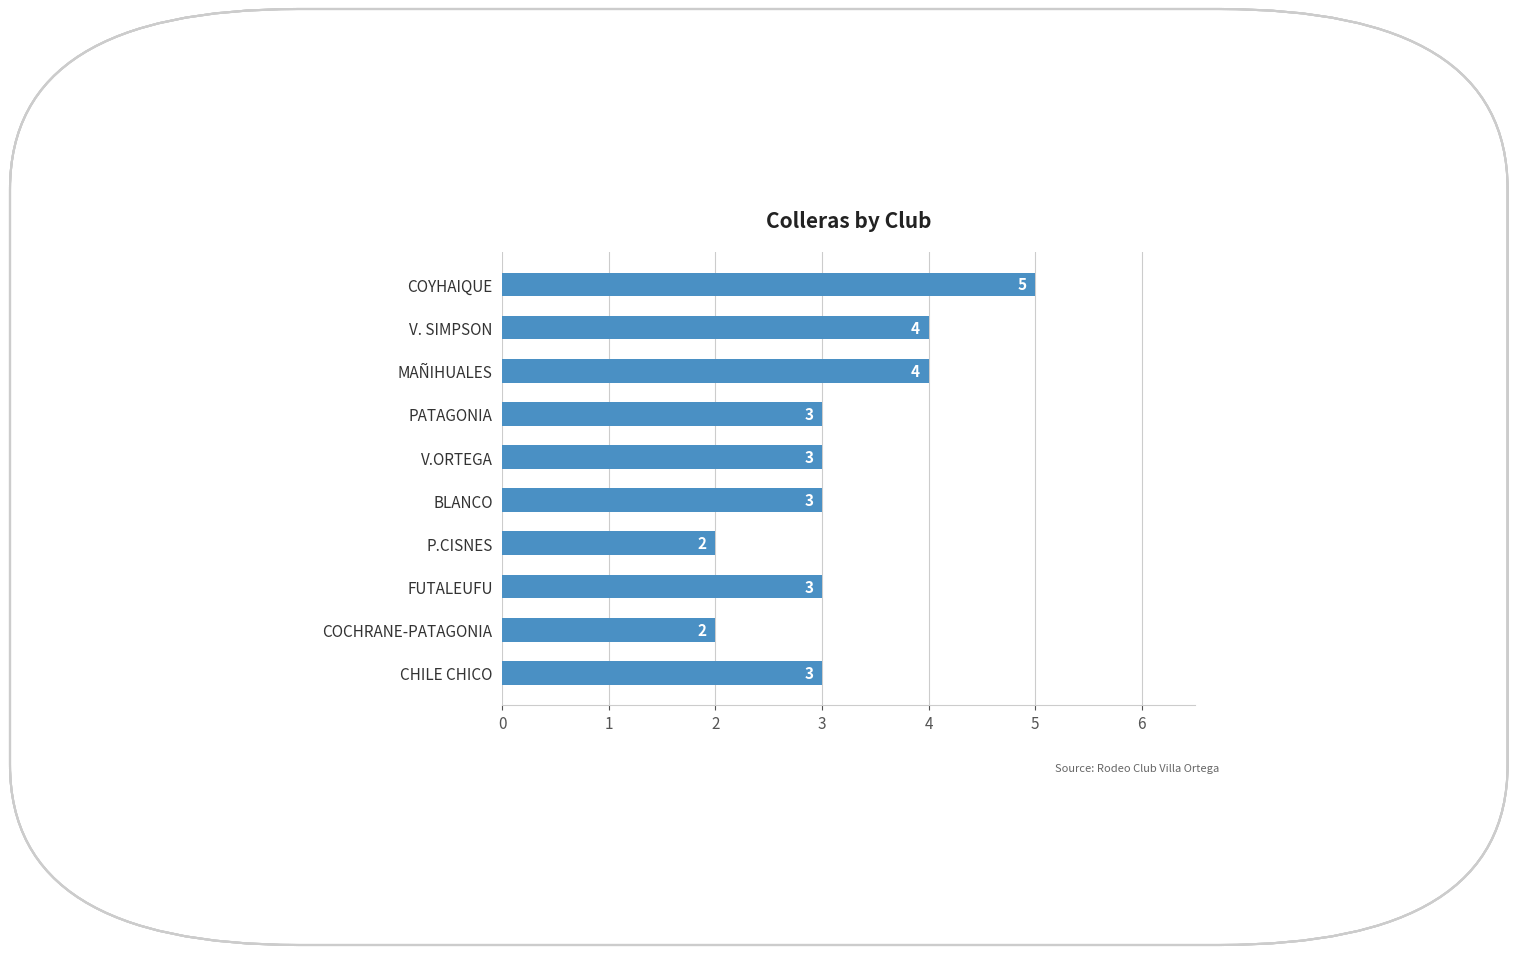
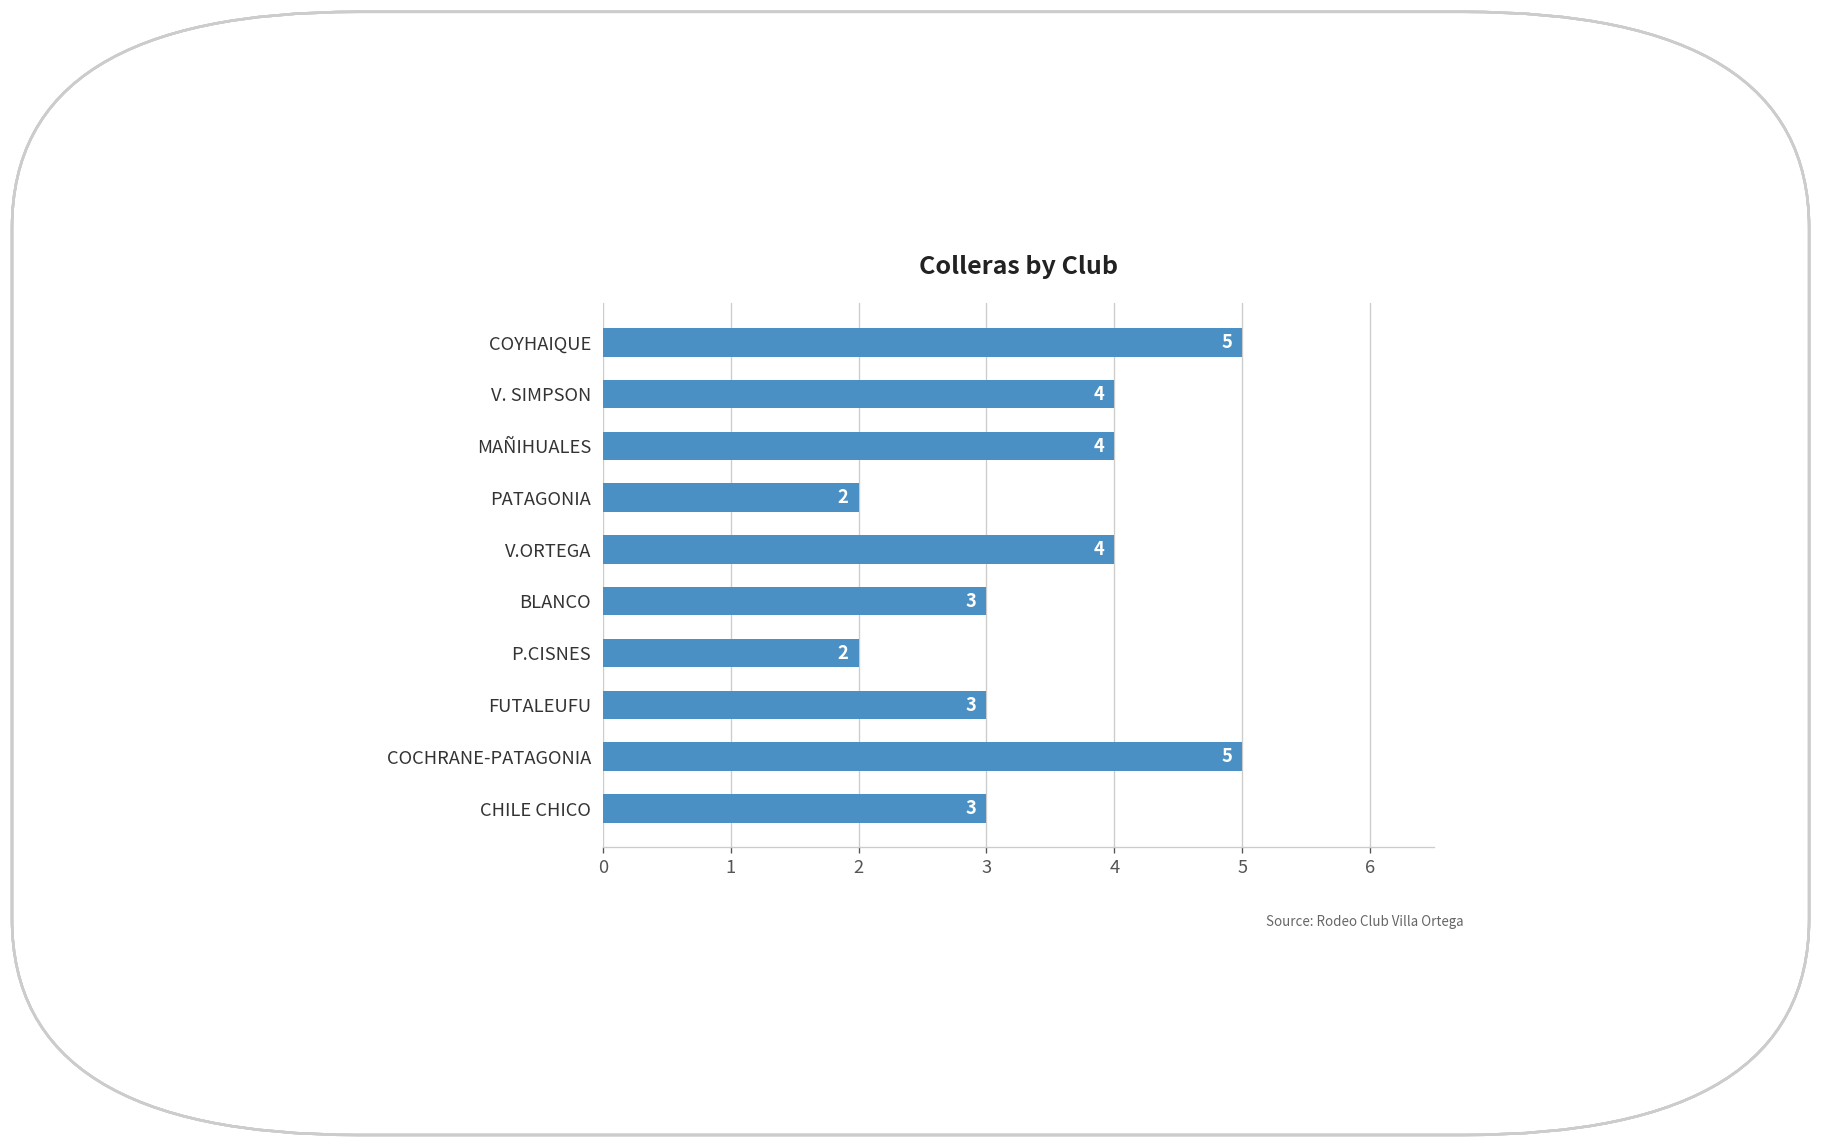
  {
    "COYHAIQUE": 5,
    "V. SIMPSON": 4,
    "MAÑIHUALES": 4,
-   "PATAGONIA": 3,
-   "V.ORTEGA": 3,
+   "PATAGONIA": 2,
+   "V.ORTEGA": 4,
    "BLANCO": 3,
    "P.CISNES": 2,
    "FUTALEUFU": 3,
-   "COCHRANE-PATAGONIA": 2,
+   "COCHRANE-PATAGONIA": 5,
    "CHILE CHICO": 3
  }
